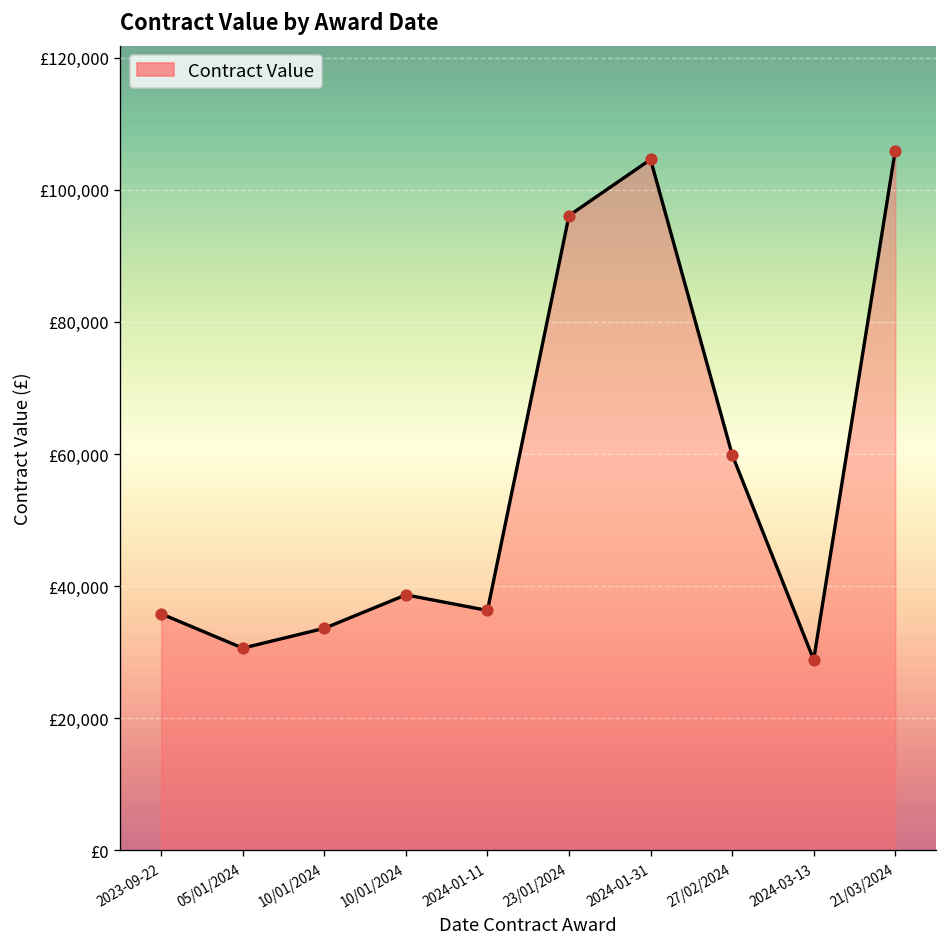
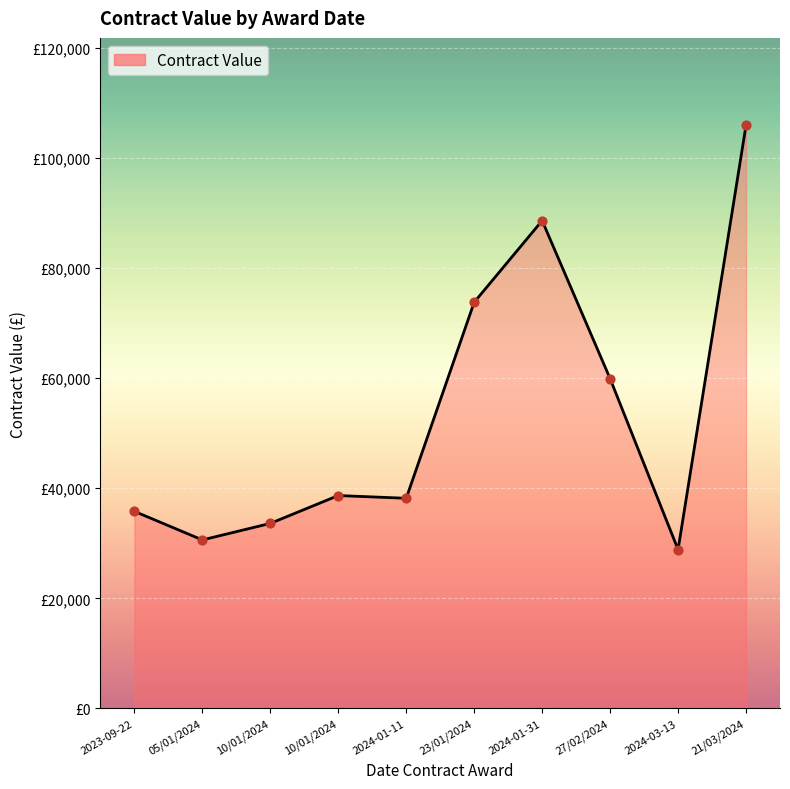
  {
    "2023-09-22": "£36,000",
    "05/01/2024": "£31,000",
-   "2024-01-11": "£36,000",
-   "23/01/2024": "£96,000",
-   "2024-01-31": "£105,000",
+   "2024-01-11": "£38,000",
+   "23/01/2024": "£74,000",
+   "2024-01-31": "£89,000",
    "27/02/2024": "£60,000",
    "2024-03-13": "£29,000",
    "21/03/2024": "£106,000"
  }
